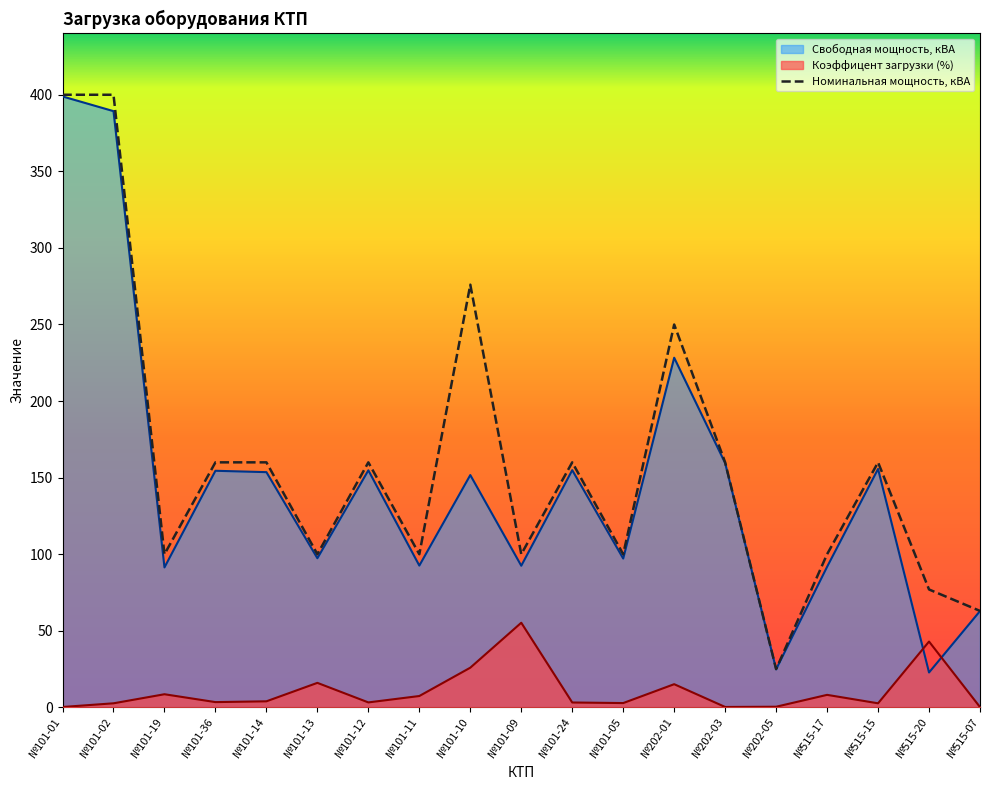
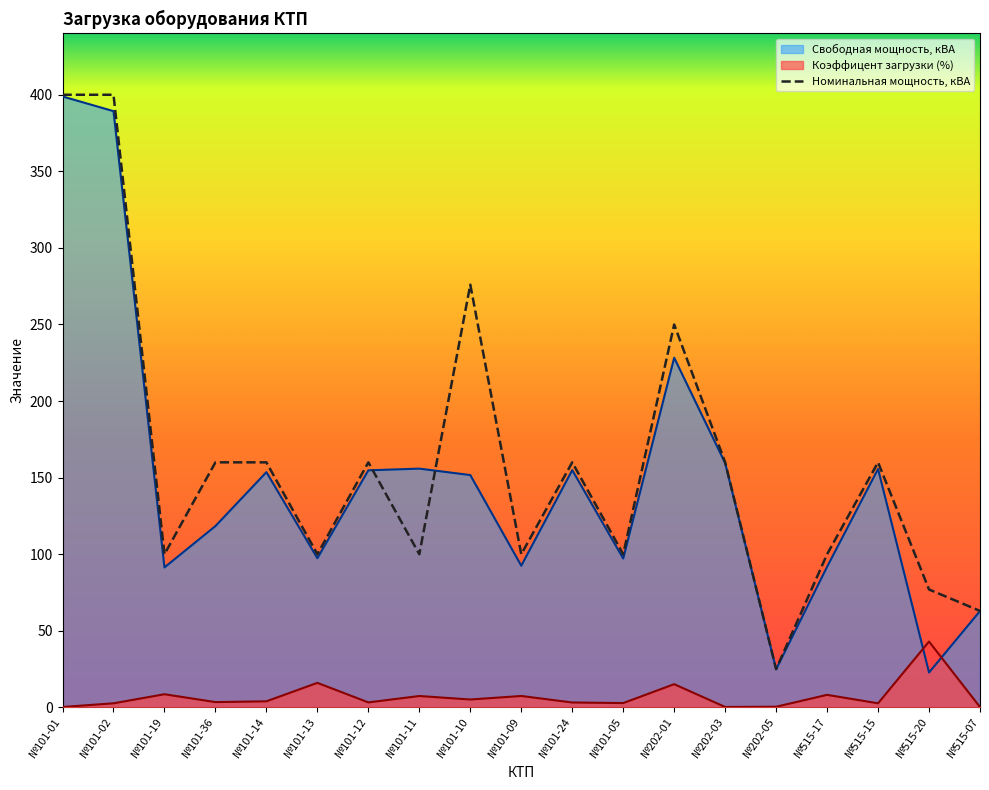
  {
    "Номинальная мощность, кВА": {
      "№101-02": 400,
      "№101-19": 100,
      "№101-36": 160,
      "№101-14": 160,
      "№101-13": 100,
      "№101-12": 160,
      "№101-11": 100,
      "№101-10": 276,
      "№101-09": 100,
      "№101-24": 160,
      "№101-05": 100,
      "№202-01": 250,
      "№515-17": 100,
      "№515-15": 160,
      "№515-20": 77
    },
    "Коэффицент загрузки (%)": {
      "№101-01": 0,
      "№101-02": 3,
      "№101-19": 9,
      "№101-36": 3,
      "№101-14": 4,
      "№101-13": 16,
      "№101-12": 3,
      "№101-11": 7,
-     "№101-10": 26,
-     "№101-09": 55,
+     "№101-10": 5,
+     "№101-09": 7,
      "№101-24": 3,
      "№101-05": 3,
      "№202-01": 15,
      "№202-03": 0,
      "№202-05": 0,
      "№515-17": 8,
      "№515-15": 3,
      "№515-20": 43,
      "№515-07": 0
    },
    "Свободная мощность, кВА": {
      "№101-02": 389,
      "№101-19": 91,
-     "№101-36": 155,
+     "№101-36": 118,
      "№101-14": 154,
      "№101-13": 97,
      "№101-12": 155,
-     "№101-11": 93,
+     "№101-11": 156,
      "№101-10": 152,
      "№101-09": 93,
      "№101-24": 155,
      "№101-05": 97,
      "№202-01": 228,
      "№515-17": 92,
      "№515-15": 156,
      "№515-20": 23
    }
  }
